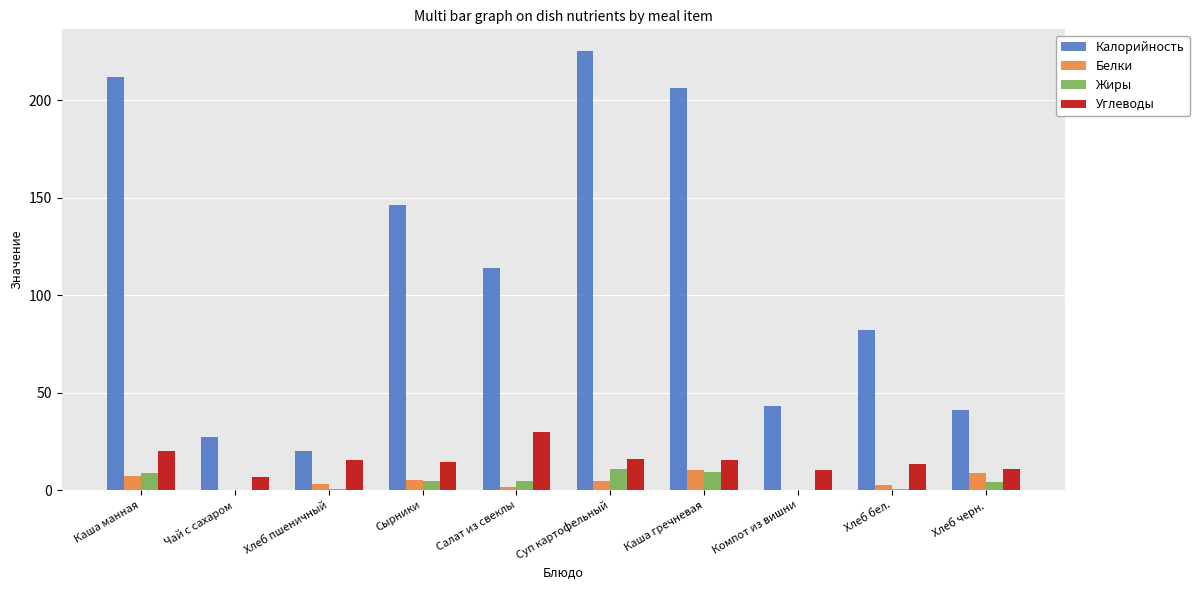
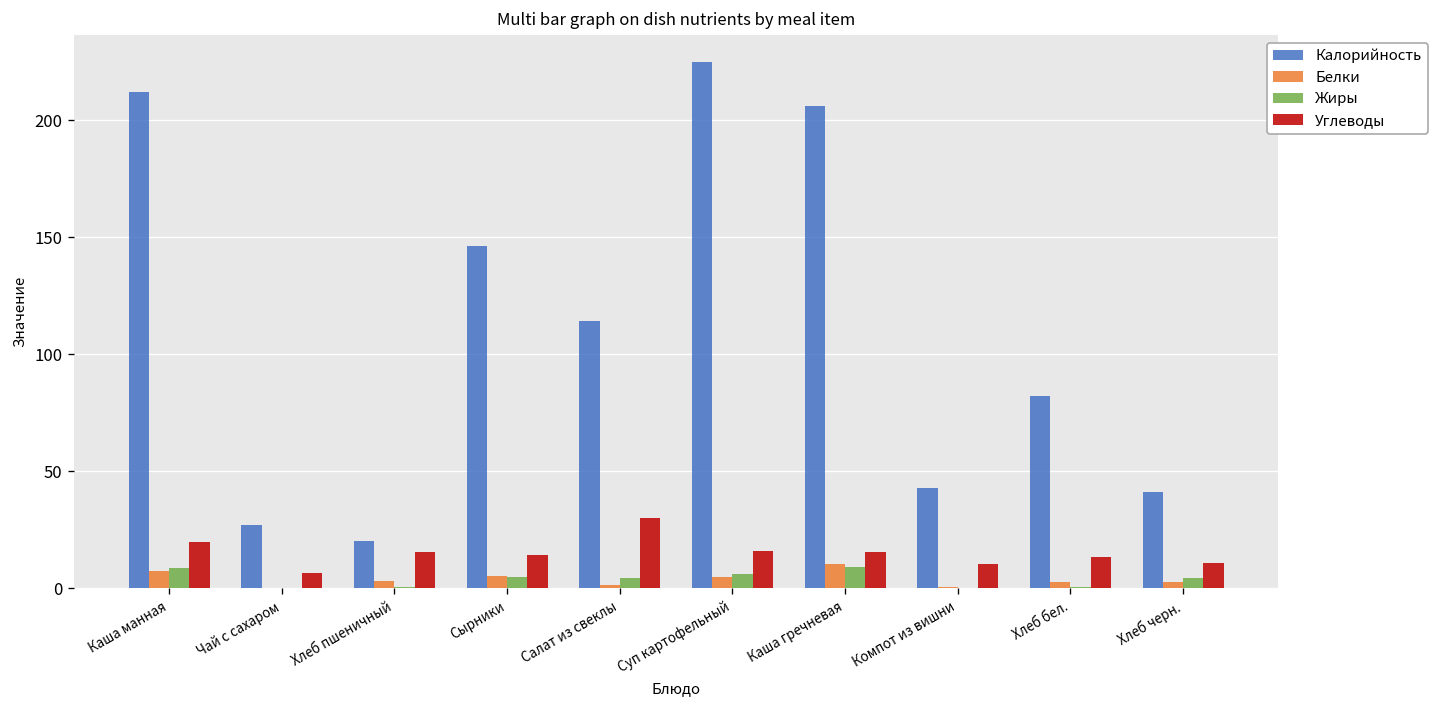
  {
    "Калорийность": {
      "Каша манная": 212,
      "Чай с сахаром": 27,
      "Хлеб пшеничный": 20,
      "Сырники": 146,
      "Салат из свеклы": 114,
      "Суп картофельный": 225,
      "Каша гречневая": 206,
      "Компот из вишни": 43,
      "Хлеб бел.": 82,
      "Хлеб черн.": 41
    },
    "Белки": {
      "Каша манная": 7,
      "Хлеб пшеничный": 3,
      "Сырники": 5,
      "Салат из свеклы": 2,
      "Суп картофельный": 5,
      "Каша гречневая": 10,
      "Хлеб бел.": 3,
-     "Хлеб черн.": 9
+     "Хлеб черн.": 2
    },
    "Жиры": {
      "Каша манная": 9,
      "Чай с сахаром": 0,
      "Сырники": 5,
      "Салат из свеклы": 5,
-     "Суп картофельный": 11,
+     "Суп картофельный": 6,
      "Каша гречневая": 9,
      "Хлеб черн.": 4
    },
    "Углеводы": {
      "Каша манная": 20,
      "Чай с сахаром": 7,
      "Хлеб пшеничный": 15,
      "Сырники": 14,
      "Салат из свеклы": 30,
      "Суп картофельный": 16,
      "Каша гречневая": 16,
      "Компот из вишни": 10,
      "Хлеб бел.": 13,
      "Хлеб черн.": 11
    }
  }
